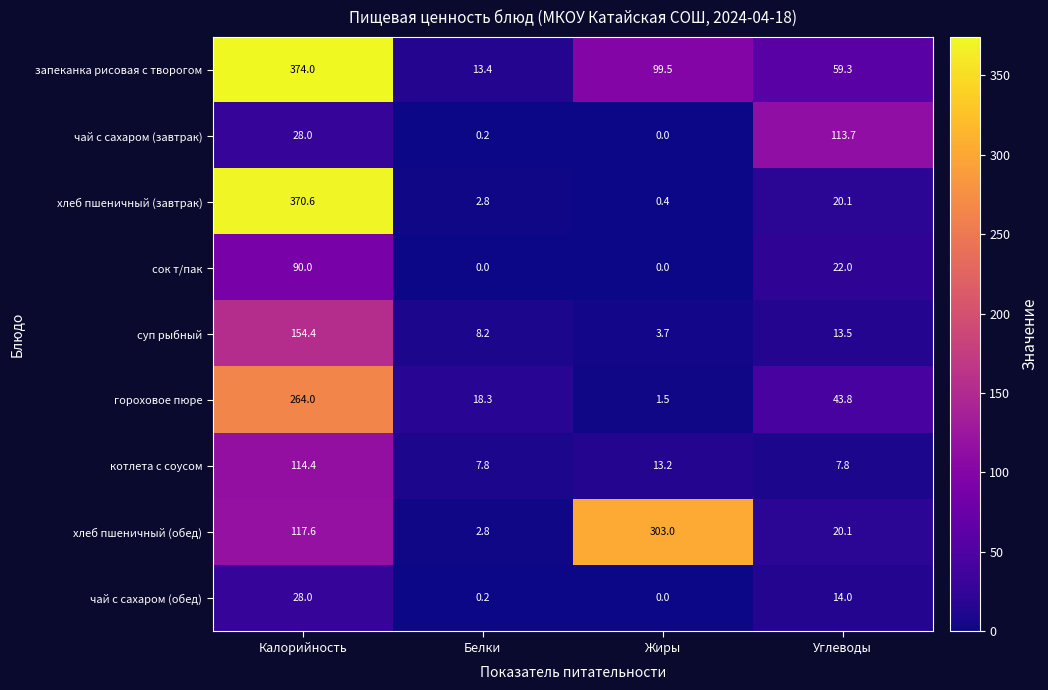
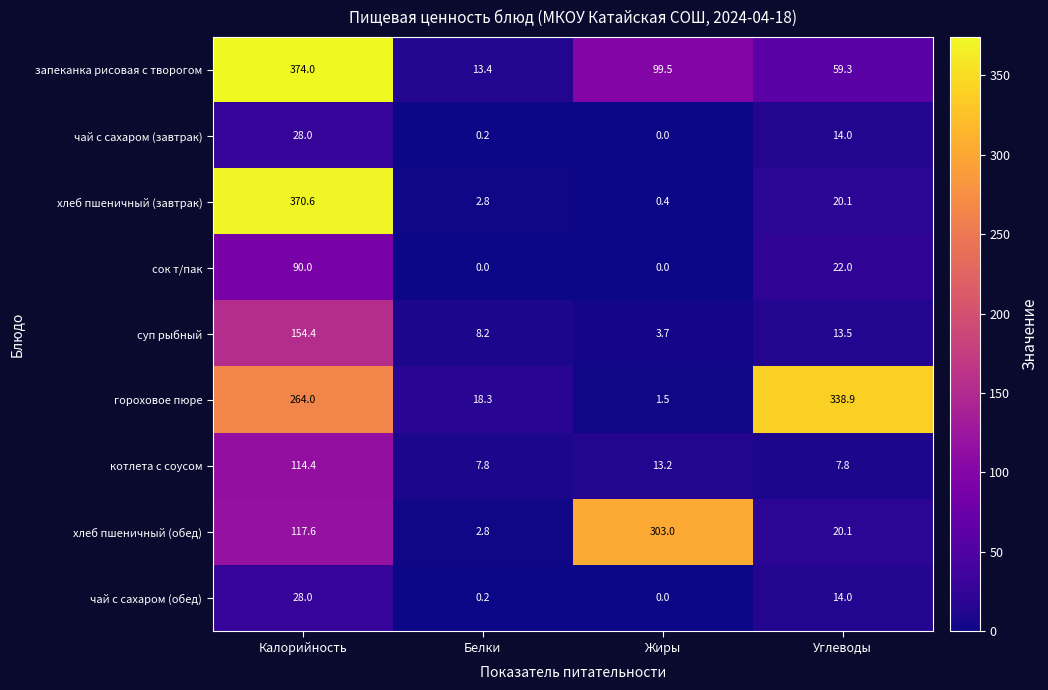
  {
    "запеканка рисовая с творогом": {
      "Калорийность": 374.0,
      "Белки": 13.4,
      "Жиры": 99.5,
      "Углеводы": 59.3
    },
    "чай с сахаром (завтрак)": {
      "Калорийность": 28.0,
      "Белки": 0.2,
      "Жиры": 0.0,
-     "Углеводы": 113.7
+     "Углеводы": 14.0
    },
    "хлеб пшеничный (завтрак)": {
      "Калорийность": 370.6,
      "Белки": 2.8,
      "Жиры": 0.4,
      "Углеводы": 20.1
    },
    "сок т/пак": {
      "Калорийность": 90.0,
      "Белки": 0.0,
      "Жиры": 0.0,
      "Углеводы": 22.0
    },
    "суп рыбный": {
      "Калорийность": 154.4,
      "Белки": 8.2,
      "Жиры": 3.7,
      "Углеводы": 13.5
    },
    "гороховое пюре": {
      "Калорийность": 264.0,
      "Белки": 18.3,
      "Жиры": 1.5,
-     "Углеводы": 43.8
+     "Углеводы": 338.9
    },
    "котлета с соусом": {
      "Калорийность": 114.4,
      "Белки": 7.8,
      "Жиры": 13.2,
      "Углеводы": 7.8
    },
    "хлеб пшеничный (обед)": {
      "Калорийность": 117.6,
      "Белки": 2.8,
      "Жиры": 303.0,
      "Углеводы": 20.1
    },
    "чай с сахаром (обед)": {
      "Калорийность": 28.0,
      "Белки": 0.2,
      "Жиры": 0.0,
      "Углеводы": 14.0
    }
  }
